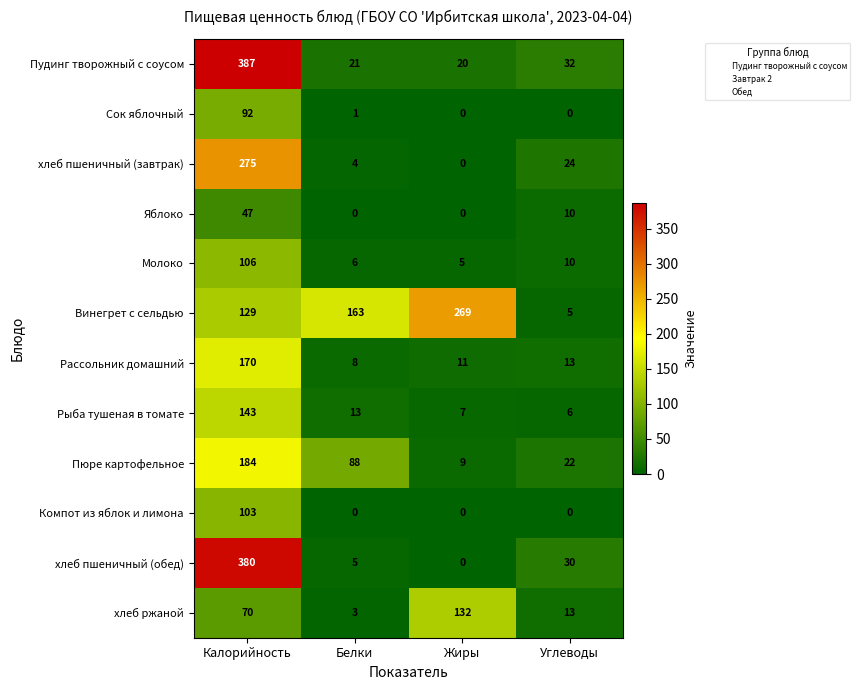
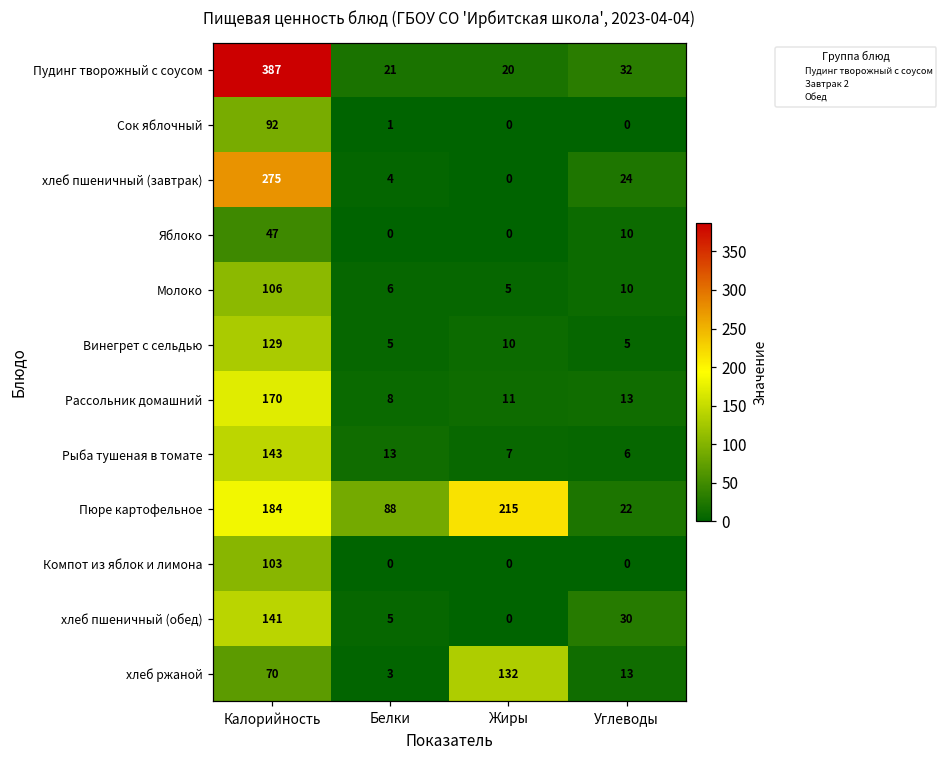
  {
    "Пудинг творожный с соусом": {
      "Калорийность": 387,
      "Белки": 21,
      "Жиры": 20,
      "Углеводы": 32
    },
    "Сок яблочный": {
      "Калорийность": 92,
      "Белки": 1,
      "Жиры": 0,
      "Углеводы": 0
    },
    "хлеб пшеничный (завтрак)": {
      "Калорийность": 275,
      "Белки": 4,
      "Жиры": 0,
      "Углеводы": 24
    },
    "Яблоко": {
      "Калорийность": 47,
      "Белки": 0,
      "Жиры": 0,
      "Углеводы": 10
    },
    "Молоко": {
      "Калорийность": 106,
      "Белки": 6,
      "Жиры": 5,
      "Углеводы": 10
    },
    "Винегрет с сельдью": {
      "Калорийность": 129,
-     "Белки": 163,
-     "Жиры": 269,
+     "Белки": 5,
+     "Жиры": 10,
      "Углеводы": 5
    },
    "Рассольник домашний": {
      "Калорийность": 170,
      "Белки": 8,
      "Жиры": 11,
      "Углеводы": 13
    },
    "Рыба тушеная в томате": {
      "Калорийность": 143,
      "Белки": 13,
      "Жиры": 7,
      "Углеводы": 6
    },
    "Пюре картофельное": {
      "Калорийность": 184,
      "Белки": 88,
-     "Жиры": 9,
+     "Жиры": 215,
      "Углеводы": 22
    },
    "Компот из яблок и лимона": {
      "Калорийность": 103,
      "Белки": 0,
      "Жиры": 0,
      "Углеводы": 0
    },
    "хлеб пшеничный (обед)": {
-     "Калорийность": 380,
+     "Калорийность": 141,
      "Белки": 5,
      "Жиры": 0,
      "Углеводы": 30
    },
    "хлеб ржаной": {
      "Калорийность": 70,
      "Белки": 3,
      "Жиры": 132,
      "Углеводы": 13
    }
  }
